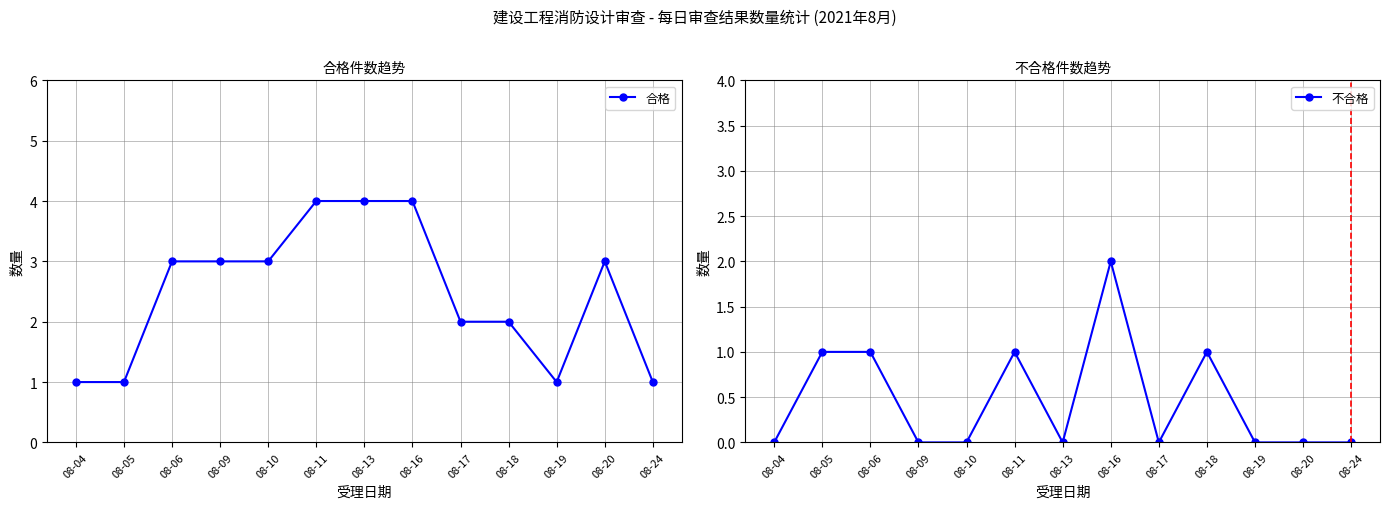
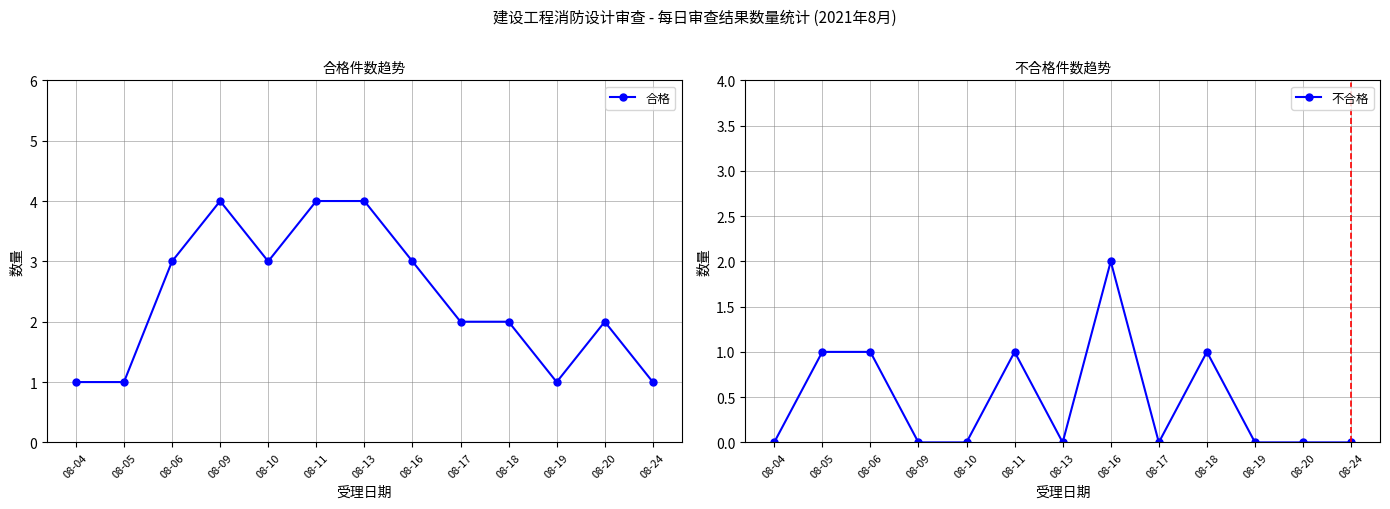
  {
    "合格件数趋势": {
      "08-04": 1,
      "08-05": 1,
      "08-06": 3,
-     "08-09": 3,
+     "08-09": 4,
      "08-10": 3,
      "08-11": 4,
      "08-13": 4,
-     "08-16": 4,
+     "08-16": 3,
      "08-17": 2,
      "08-18": 2,
      "08-19": 1,
-     "08-20": 3,
+     "08-20": 2,
      "08-24": 1
    },
    "不合格件数趋势": {
      "08-04": 0.0,
      "08-05": 1.0,
      "08-06": 1.0,
      "08-09": 0.0,
      "08-10": 0.0,
      "08-11": 1.0,
      "08-13": 0.0,
      "08-16": 2.0,
      "08-17": 0.0,
      "08-18": 1.0,
      "08-19": 0.0,
      "08-20": 0.0,
      "08-24": 0.0
    }
  }
